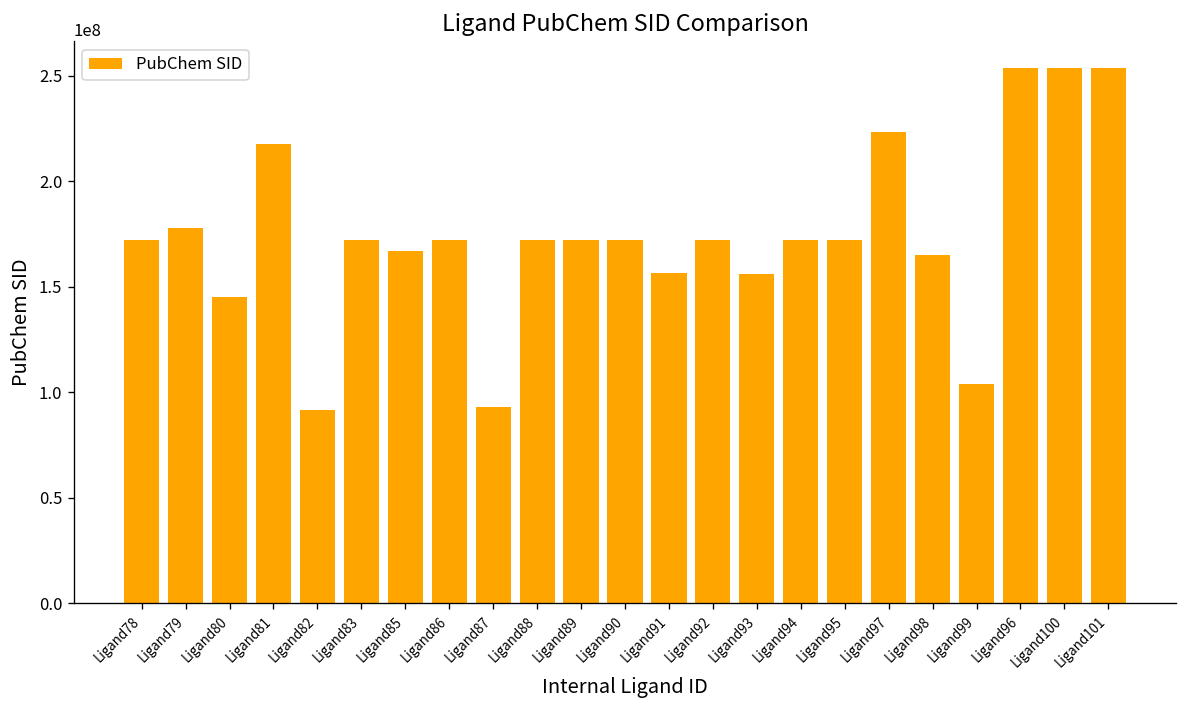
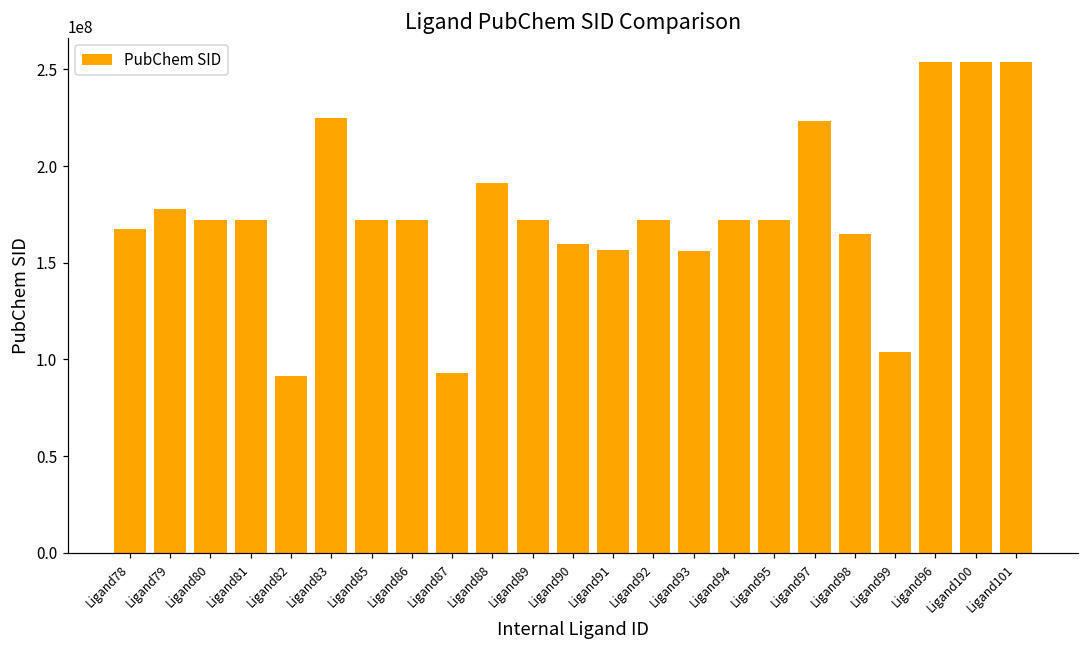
  {
-   "Ligand78": 172000000,
+   "Ligand78": 167000000,
    "Ligand79": 178000000,
-   "Ligand80": 145000000,
-   "Ligand81": 218000000,
+   "Ligand80": 172000000,
+   "Ligand81": 172000000,
    "Ligand82": 92000000,
-   "Ligand83": 172000000,
-   "Ligand85": 167000000,
+   "Ligand83": 225000000,
+   "Ligand85": 172000000,
    "Ligand86": 172000000,
    "Ligand87": 93000000,
-   "Ligand88": 172000000,
+   "Ligand88": 191000000,
    "Ligand89": 172000000,
-   "Ligand90": 172000000,
+   "Ligand90": 159000000,
    "Ligand91": 156000000,
    "Ligand92": 172000000,
    "Ligand93": 156000000,
    "Ligand94": 172000000,
    "Ligand95": 172000000,
    "Ligand97": 223000000,
    "Ligand98": 165000000,
    "Ligand99": 104000000,
    "Ligand96": 254000000,
    "Ligand100": 254000000,
    "Ligand101": 254000000
  }
